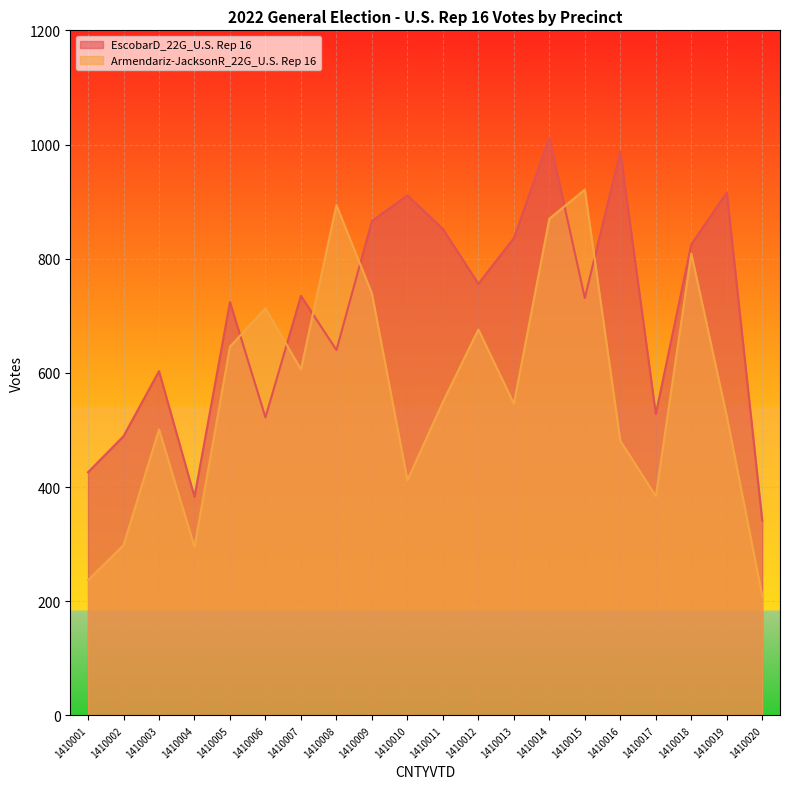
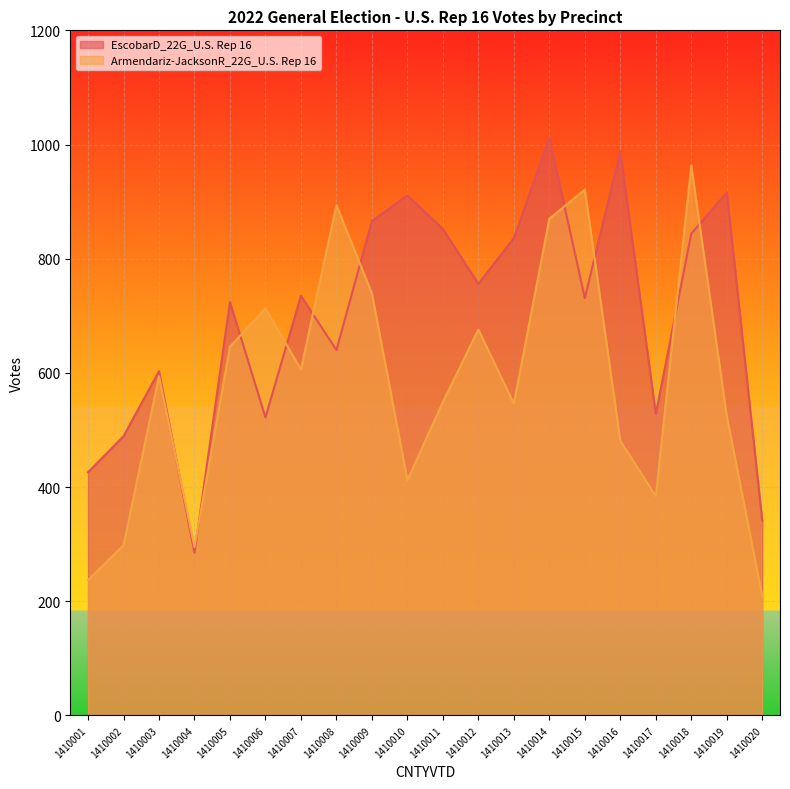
  {
    "EscobarD_22G_U.S. Rep 16": {
      "1410001": 430,
      "1410002": 490,
      "1410003": 600,
-     "1410004": 380,
+     "1410004": 290,
      "1410005": 720,
      "1410006": 520,
      "1410007": 740,
      "1410008": 640,
      "1410009": 870,
      "1410010": 910,
      "1410011": 850,
      "1410012": 760,
      "1410013": 840,
      "1410014": 1010,
      "1410015": 730,
      "1410016": 990,
      "1410017": 530,
-     "1410018": 830,
+     "1410018": 840,
      "1410019": 920,
      "1410020": 340
    },
    "Armendariz-JacksonR_22G_U.S. Rep 16": {
      "1410001": 240,
      "1410002": 300,
-     "1410003": 500,
+     "1410003": 590,
      "1410004": 300,
      "1410005": 650,
      "1410006": 710,
      "1410007": 610,
      "1410008": 890,
      "1410009": 740,
      "1410010": 410,
      "1410011": 550,
      "1410012": 680,
      "1410013": 550,
      "1410014": 870,
      "1410015": 920,
      "1410016": 480,
      "1410017": 380,
-     "1410018": 810,
+     "1410018": 960,
      "1410019": 520,
      "1410020": 210
    }
  }
